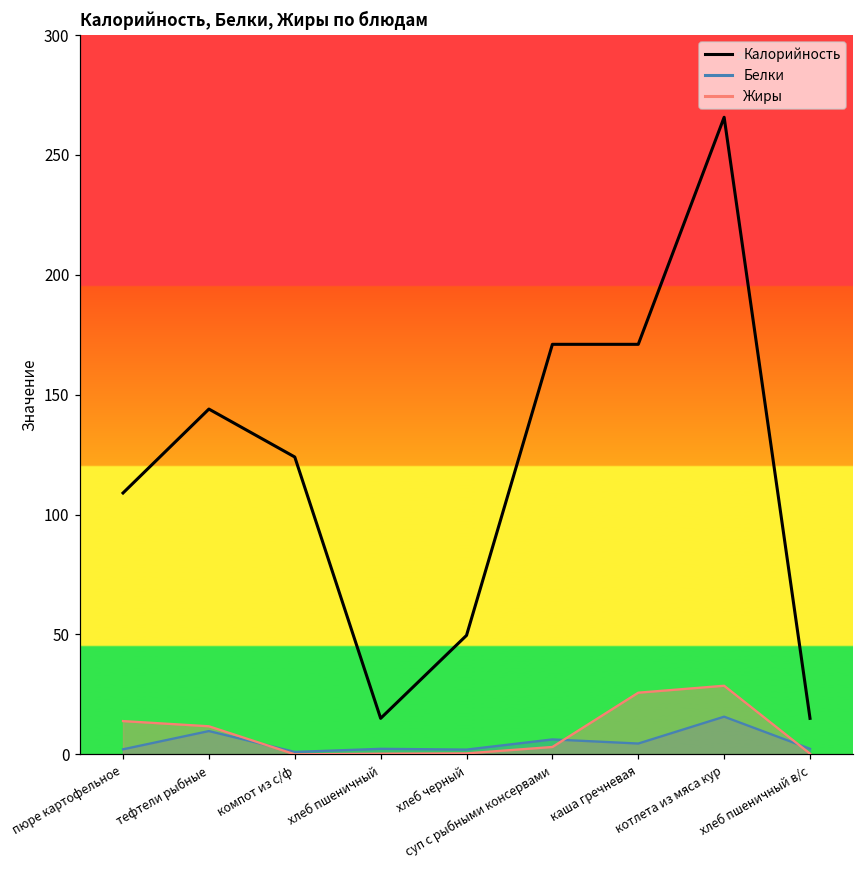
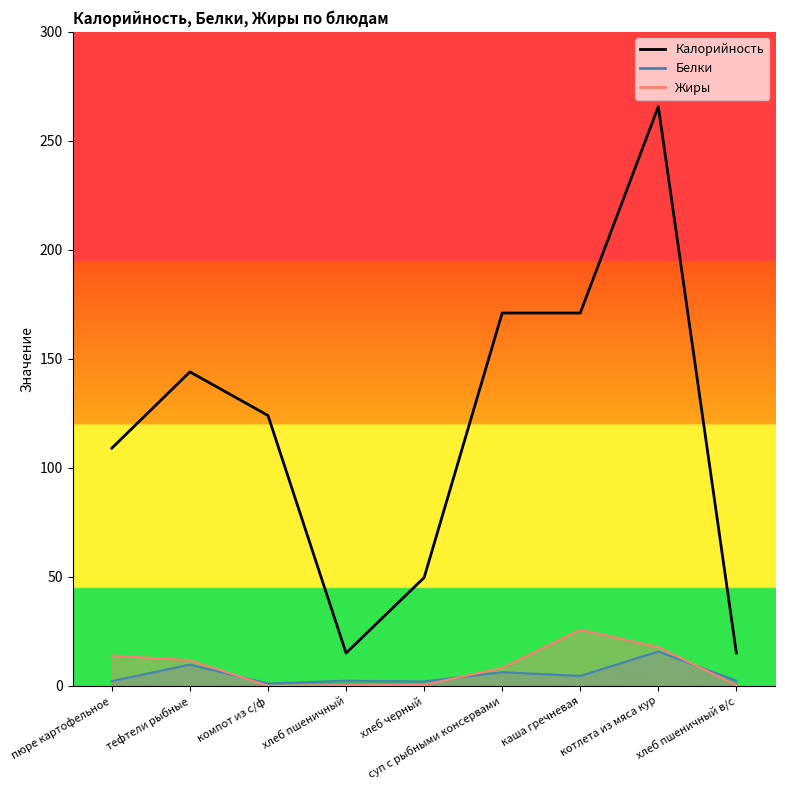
  {
    "Жиры": {
      "пюре картофельное": 14,
      "тефтели рыбные": 12,
      "хлеб пшеничный": 0,
      "хлеб черный": 0,
-     "суп с рыбными консервами": 3,
+     "суп с рыбными консервами": 8,
      "каша гречневая": 26,
-     "котлета из мяса кур": 29,
+     "котлета из мяса кур": 18,
      "хлеб пшеничный в/с": 0
    }
  }
